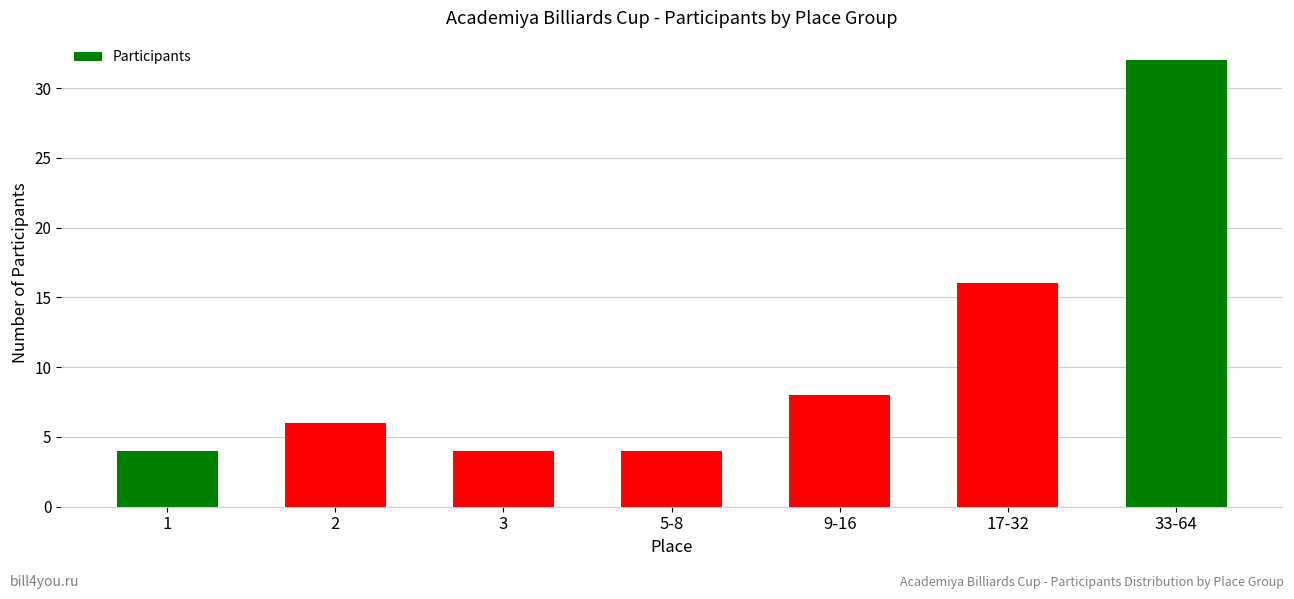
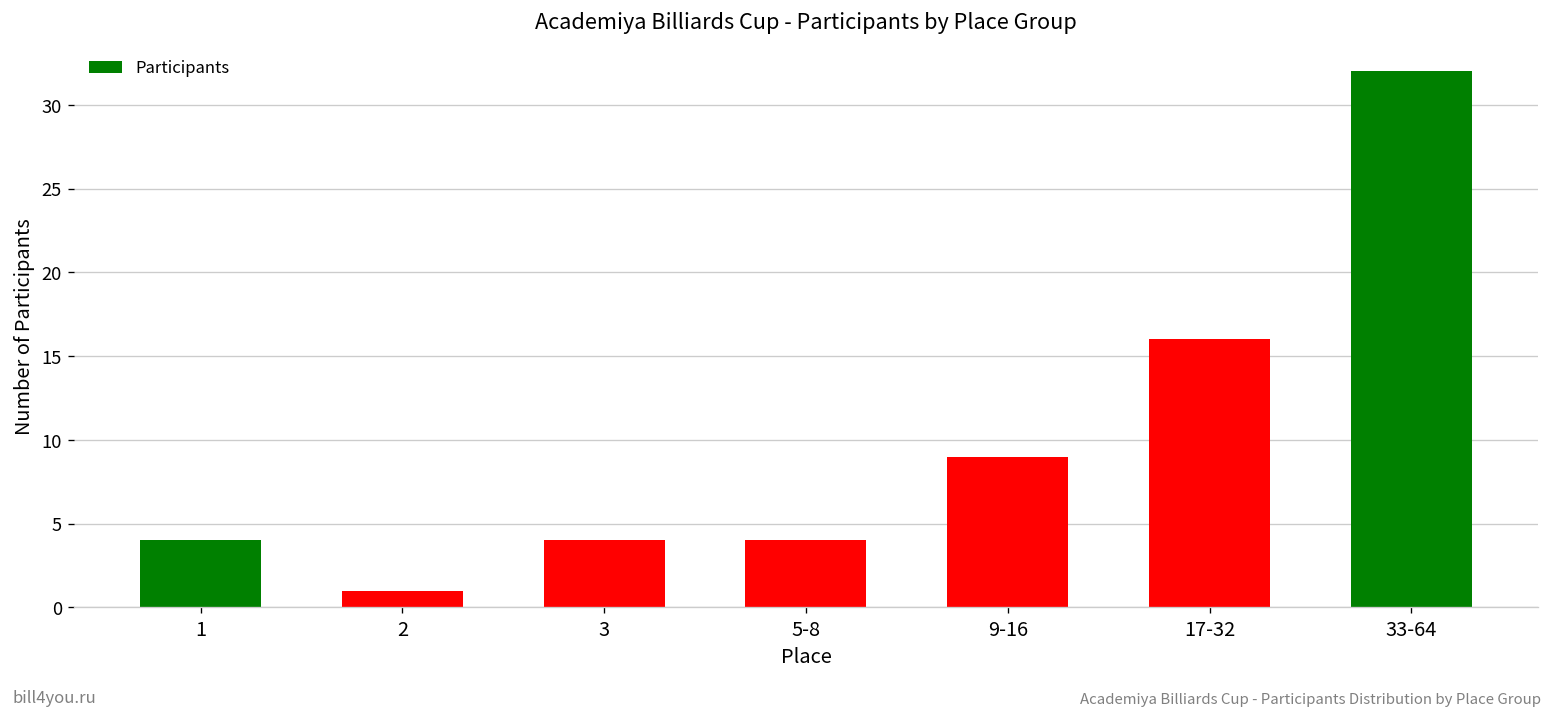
  {
    "1": 4,
-   "2": 6,
+   "2": 1,
    "3": 4,
    "5-8": 4,
-   "9-16": 8,
+   "9-16": 9,
    "17-32": 16,
    "33-64": 32
  }
